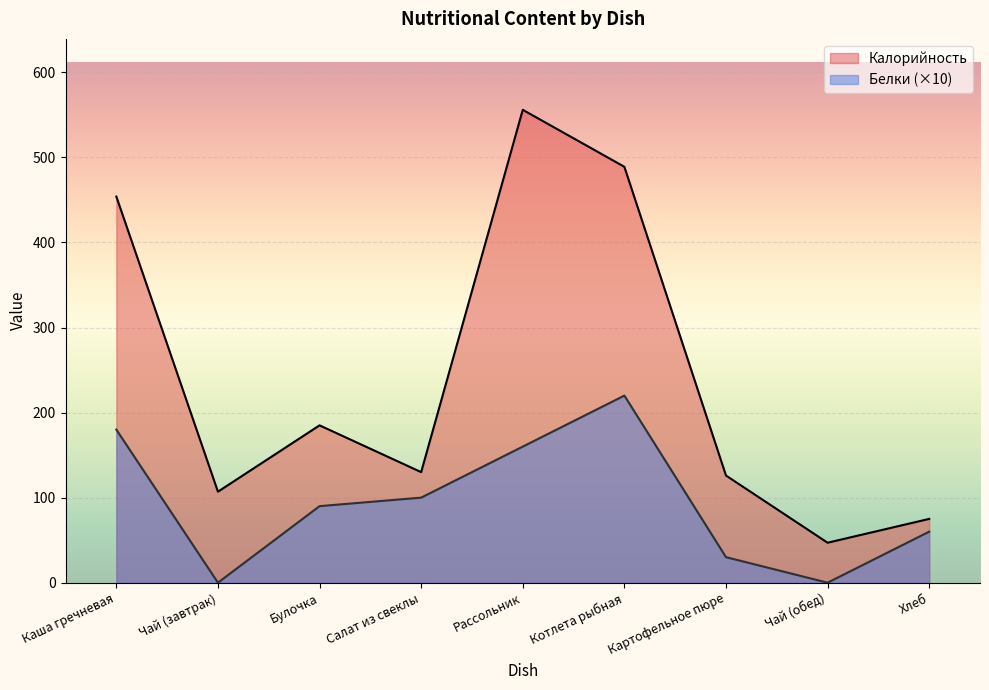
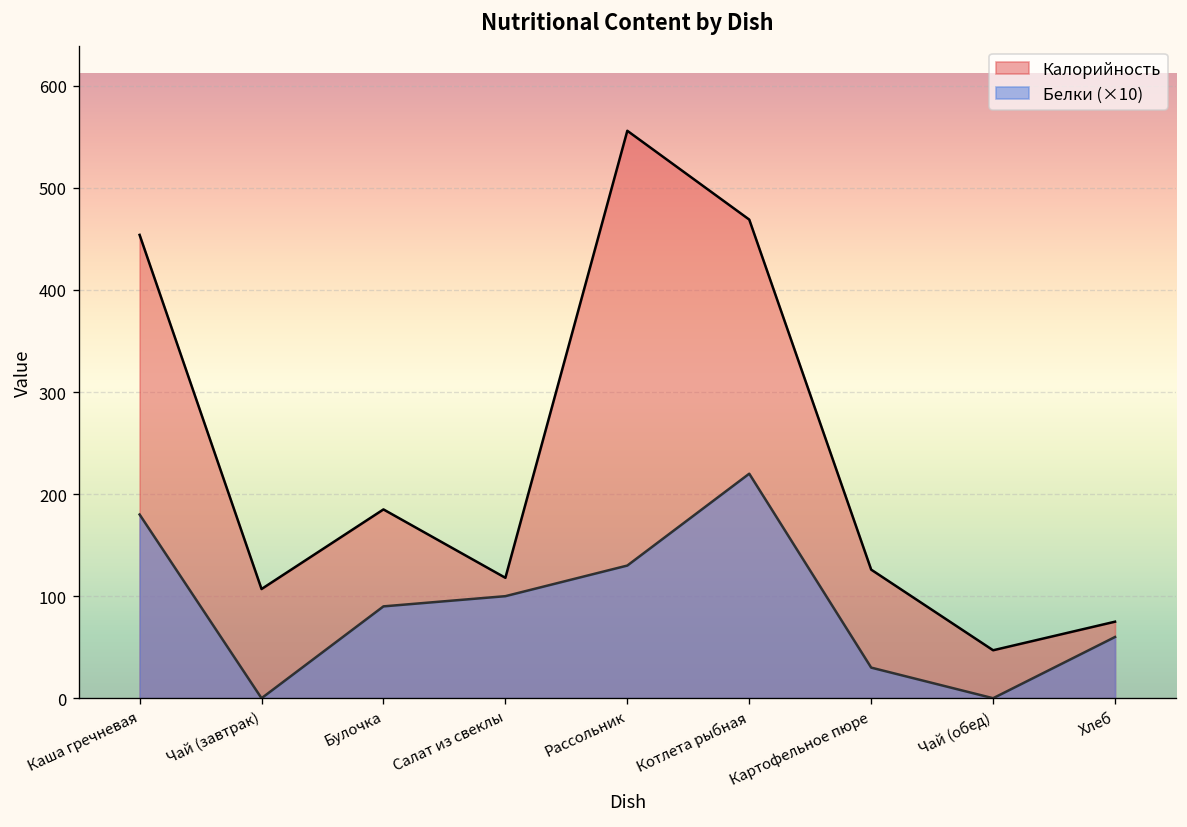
  {
    "Калорийность": {
      "Каша гречневая": 450,
      "Чай (завтрак)": 110,
      "Булочка": 190,
-     "Салат из свеклы": 130,
+     "Салат из свеклы": 120,
      "Рассольник": 560,
-     "Котлета рыбная": 490,
+     "Котлета рыбная": 470,
      "Картофельное пюре": 130,
      "Чай (обед)": 50,
      "Хлеб": 80
    },
    "Белки (×10)": {
      "Каша гречневая": 180,
      "Чай (завтрак)": 0,
      "Булочка": 90,
      "Салат из свеклы": 100,
-     "Рассольник": 160,
+     "Рассольник": 130,
      "Котлета рыбная": 220,
      "Картофельное пюре": 30,
      "Чай (обед)": 0,
      "Хлеб": 60
    }
  }
